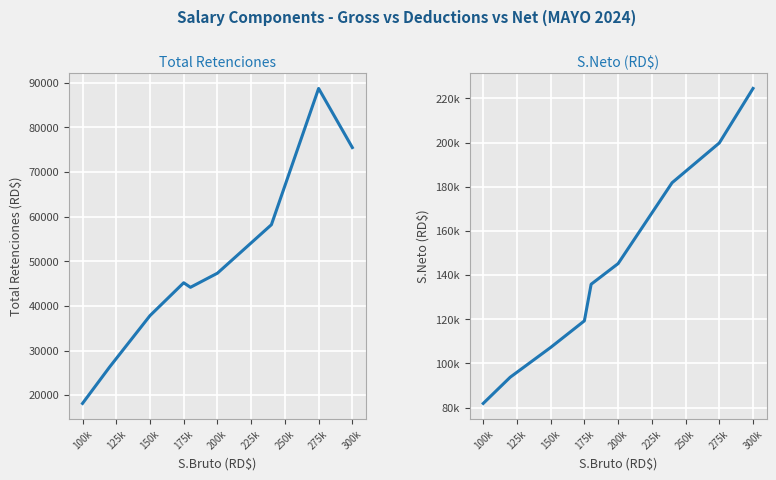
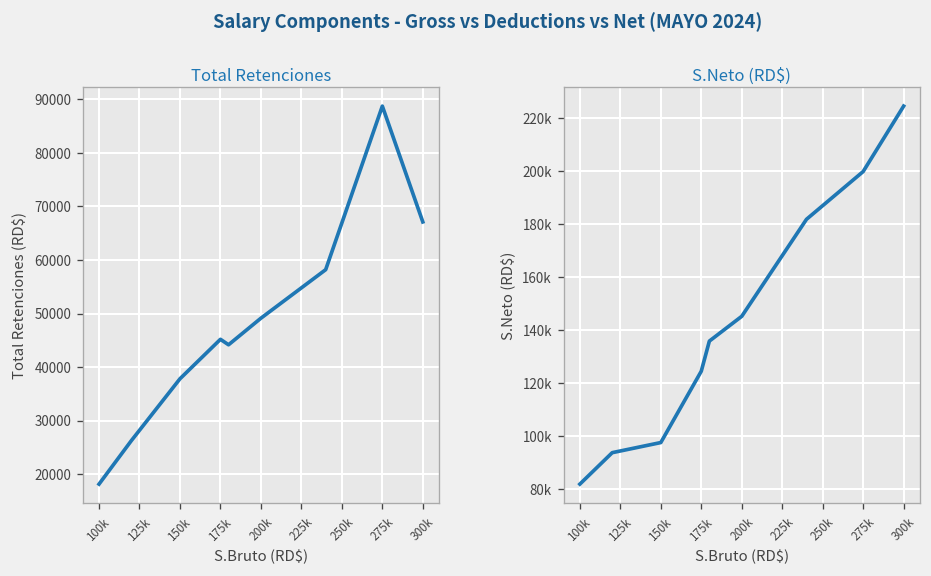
  {
    "Total Retenciones": {
      "100k": 18000,
      "150k": 38000,
      "175k": 45000,
-     "200k": 47000,
+     "200k": 49000,
      "275k": 89000,
-     "300k": 75000
+     "300k": 67000
    },
    "S.Neto (RD$)": {
      "100k": 82000,
-     "150k": 107000,
-     "175k": 119000,
+     "150k": 98000,
+     "175k": 124000,
      "200k": 145000,
      "275k": 200000,
      "300k": 225000
    }
  }
